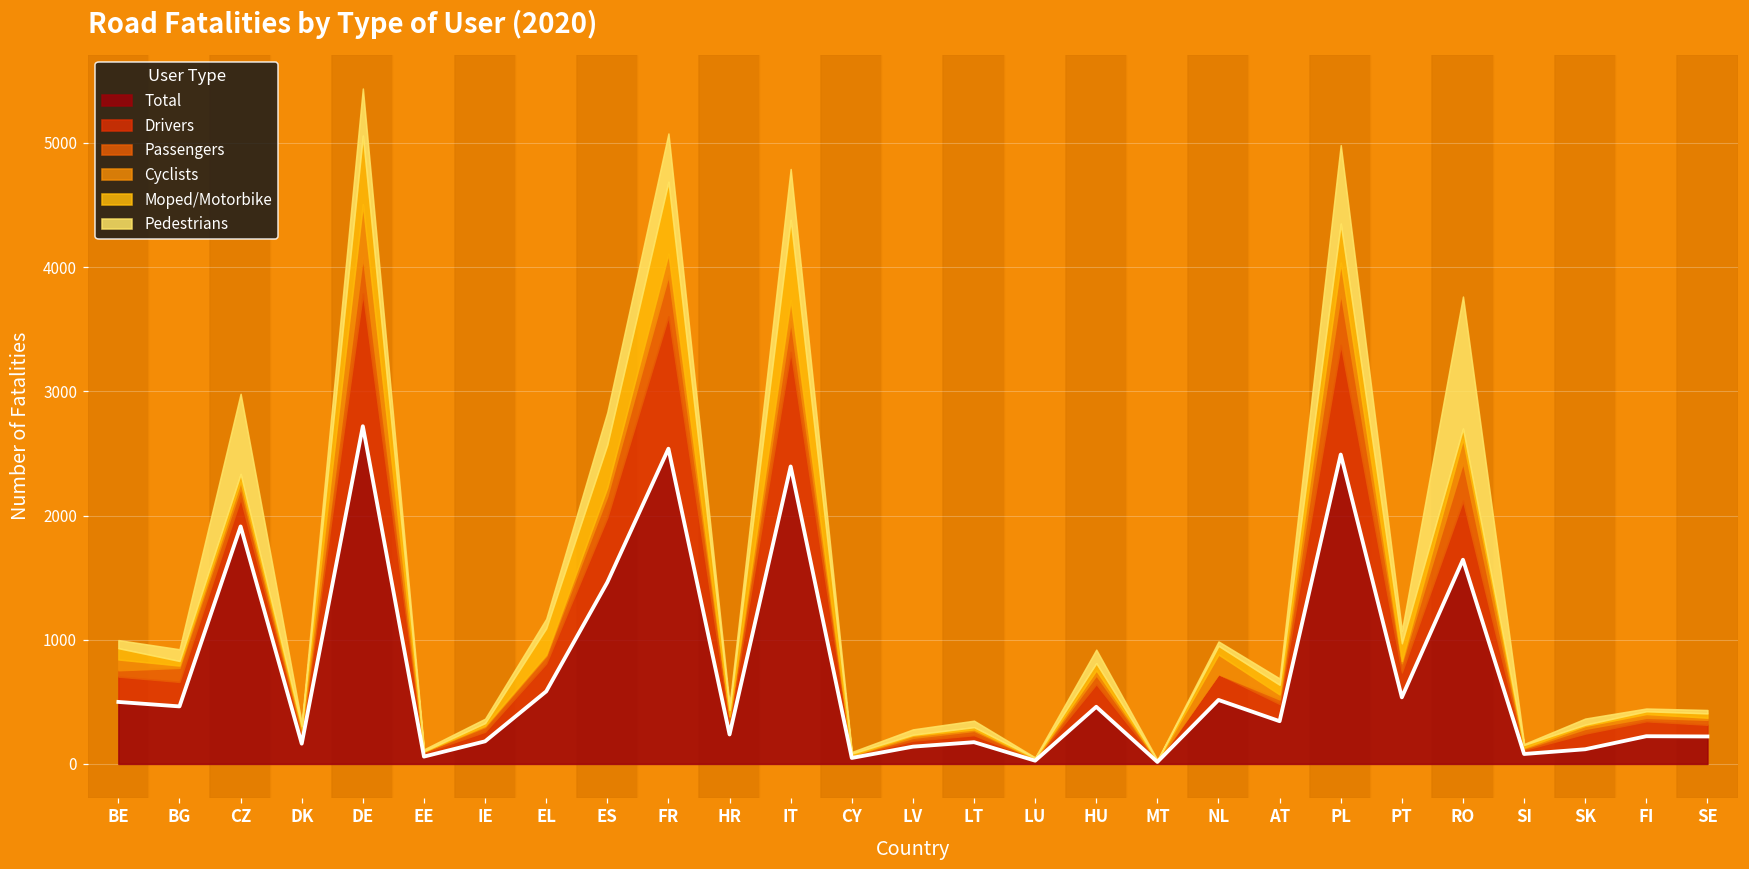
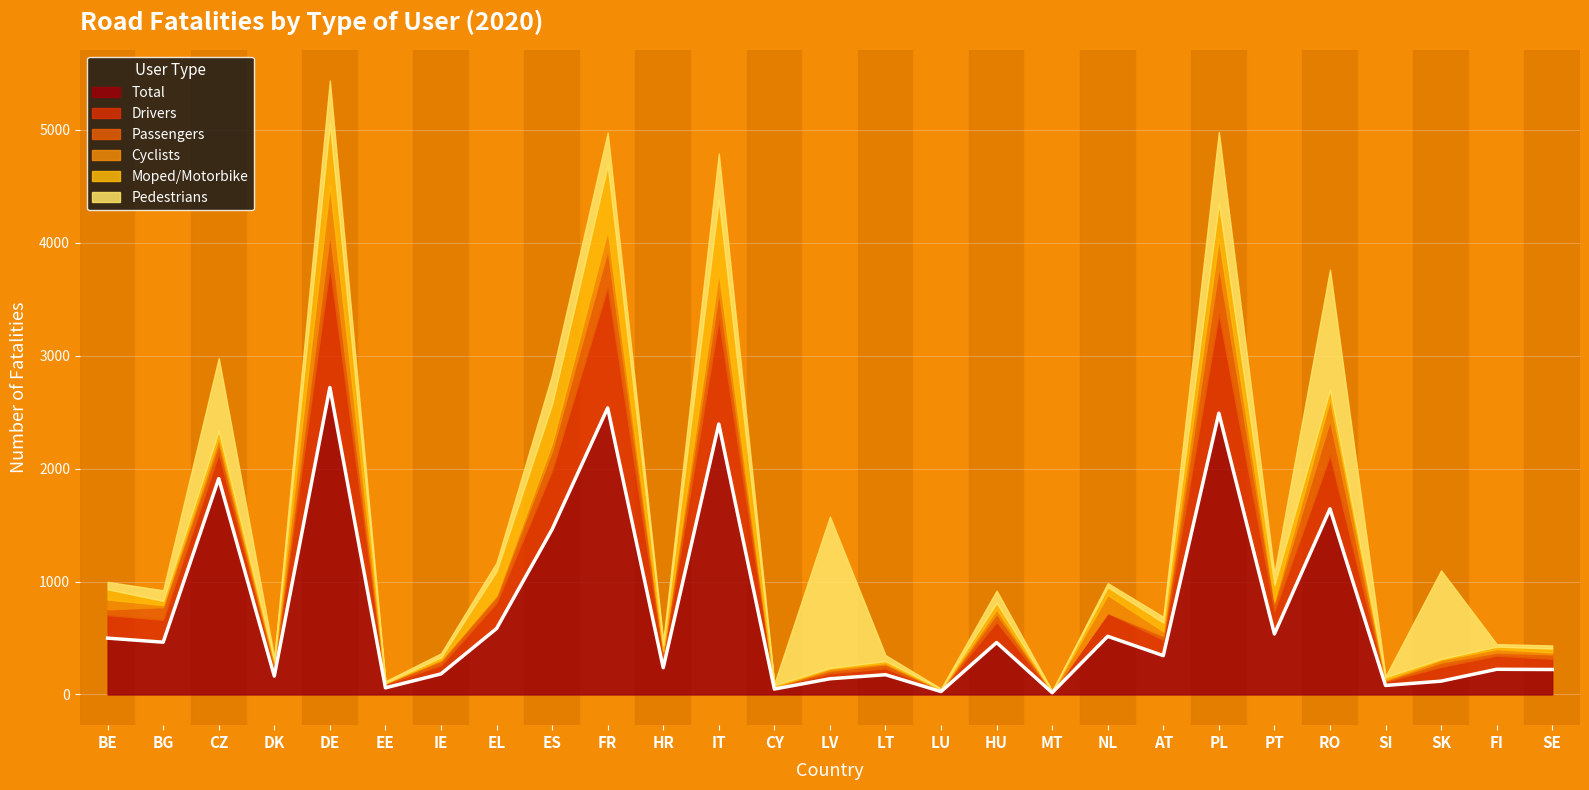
  {
    "Total": {
      "BE": 500,
      "BG": 460,
      "CZ": 1910,
      "DK": 160,
      "DE": 2720,
      "EE": 60,
      "IE": 180,
      "EL": 580,
      "ES": 1460,
      "FR": 2540,
      "HR": 240,
      "IT": 2400,
      "LV": 140,
      "LT": 180,
      "HU": 460,
      "NL": 520,
      "AT": 340,
      "PL": 2490,
      "PT": 540,
      "RO": 1640,
      "SI": 80,
      "SK": 120,
      "FI": 220,
      "SE": 220
    },
    "Pedestrians": {
      "BE": 70,
      "BG": 90,
      "CZ": 650,
      "DK": 20,
      "DE": 380,
      "IE": 40,
      "EL": 80,
      "ES": 260,
-     "FR": 390,
+     "FR": 290,
      "HR": 40,
      "IT": 410,
-     "LV": 40,
+     "LV": 1340,
      "LT": 50,
      "HU": 110,
      "NL": 40,
      "AT": 50,
      "PL": 630,
      "PT": 100,
      "RO": 1060,
-     "SK": 50,
+     "SK": 780,
      "SE": 30
    }
  }
